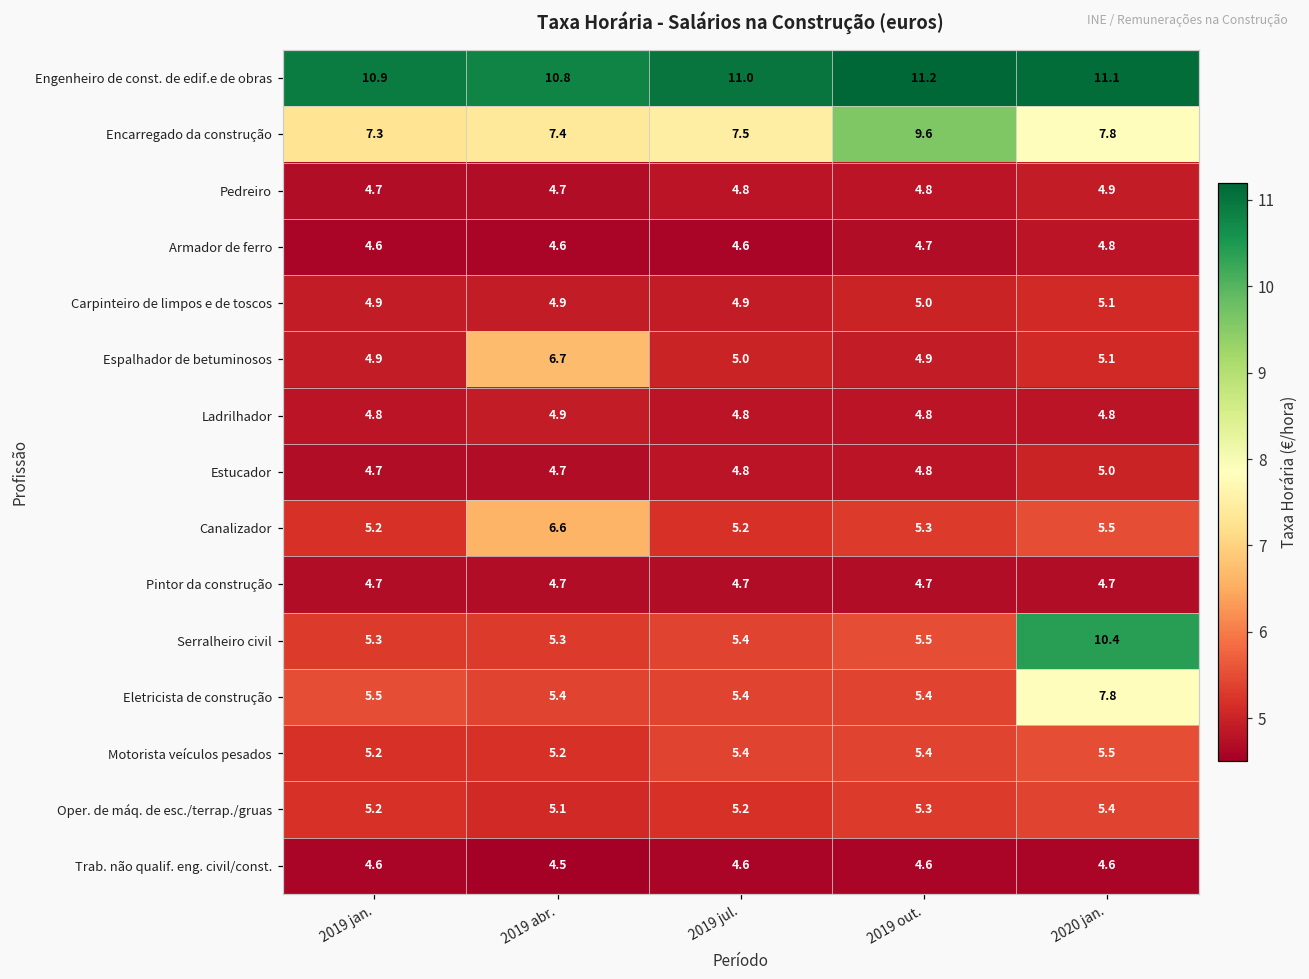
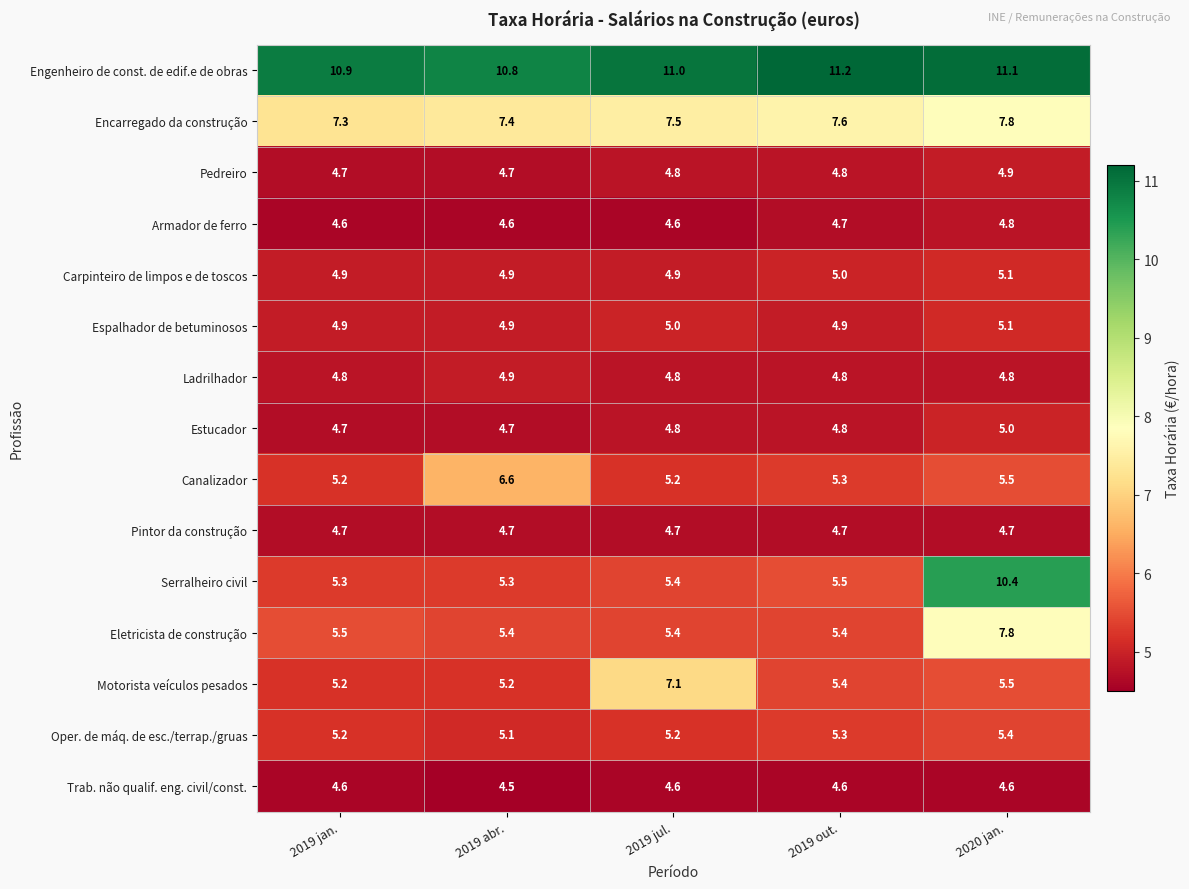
  {
    "Engenheiro de const. de edif.e de obras": {
      "2019 jan.": 10.9,
      "2019 abr.": 10.8,
      "2019 jul.": 11.0,
      "2019 out.": 11.2,
      "2020 jan.": 11.1
    },
    "Encarregado da construção": {
      "2019 jan.": 7.3,
      "2019 abr.": 7.4,
      "2019 jul.": 7.5,
-     "2019 out.": 9.6,
+     "2019 out.": 7.6,
      "2020 jan.": 7.8
    },
    "Pedreiro": {
      "2019 jan.": 4.7,
      "2019 abr.": 4.7,
      "2019 jul.": 4.8,
      "2019 out.": 4.8,
      "2020 jan.": 4.9
    },
    "Armador de ferro": {
      "2019 jan.": 4.6,
      "2019 abr.": 4.6,
      "2019 jul.": 4.6,
      "2019 out.": 4.7,
      "2020 jan.": 4.8
    },
    "Carpinteiro de limpos e de toscos": {
      "2019 jan.": 4.9,
      "2019 abr.": 4.9,
      "2019 jul.": 4.9,
      "2019 out.": 5.0,
      "2020 jan.": 5.1
    },
    "Espalhador de betuminosos": {
      "2019 jan.": 4.9,
-     "2019 abr.": 6.7,
+     "2019 abr.": 4.9,
      "2019 jul.": 5.0,
      "2019 out.": 4.9,
      "2020 jan.": 5.1
    },
    "Ladrilhador": {
      "2019 jan.": 4.8,
      "2019 abr.": 4.9,
      "2019 jul.": 4.8,
      "2019 out.": 4.8,
      "2020 jan.": 4.8
    },
    "Estucador": {
      "2019 jan.": 4.7,
      "2019 abr.": 4.7,
      "2019 jul.": 4.8,
      "2019 out.": 4.8,
      "2020 jan.": 5.0
    },
    "Canalizador": {
      "2019 jan.": 5.2,
      "2019 abr.": 6.6,
      "2019 jul.": 5.2,
      "2019 out.": 5.3,
      "2020 jan.": 5.5
    },
    "Pintor da construção": {
      "2019 jan.": 4.7,
      "2019 abr.": 4.7,
      "2019 jul.": 4.7,
      "2019 out.": 4.7,
      "2020 jan.": 4.7
    },
    "Serralheiro civil": {
      "2019 jan.": 5.3,
      "2019 abr.": 5.3,
      "2019 jul.": 5.4,
      "2019 out.": 5.5,
      "2020 jan.": 10.4
    },
    "Eletricista de construção": {
      "2019 jan.": 5.5,
      "2019 abr.": 5.4,
      "2019 jul.": 5.4,
      "2019 out.": 5.4,
      "2020 jan.": 7.8
    },
    "Motorista veículos pesados": {
      "2019 jan.": 5.2,
      "2019 abr.": 5.2,
-     "2019 jul.": 5.4,
+     "2019 jul.": 7.1,
      "2019 out.": 5.4,
      "2020 jan.": 5.5
    },
    "Oper. de máq. de esc./terrap./gruas": {
      "2019 jan.": 5.2,
      "2019 abr.": 5.1,
      "2019 jul.": 5.2,
      "2019 out.": 5.3,
      "2020 jan.": 5.4
    },
    "Trab. não qualif. eng. civil/const.": {
      "2019 jan.": 4.6,
      "2019 abr.": 4.5,
      "2019 jul.": 4.6,
      "2019 out.": 4.6,
      "2020 jan.": 4.6
    }
  }
